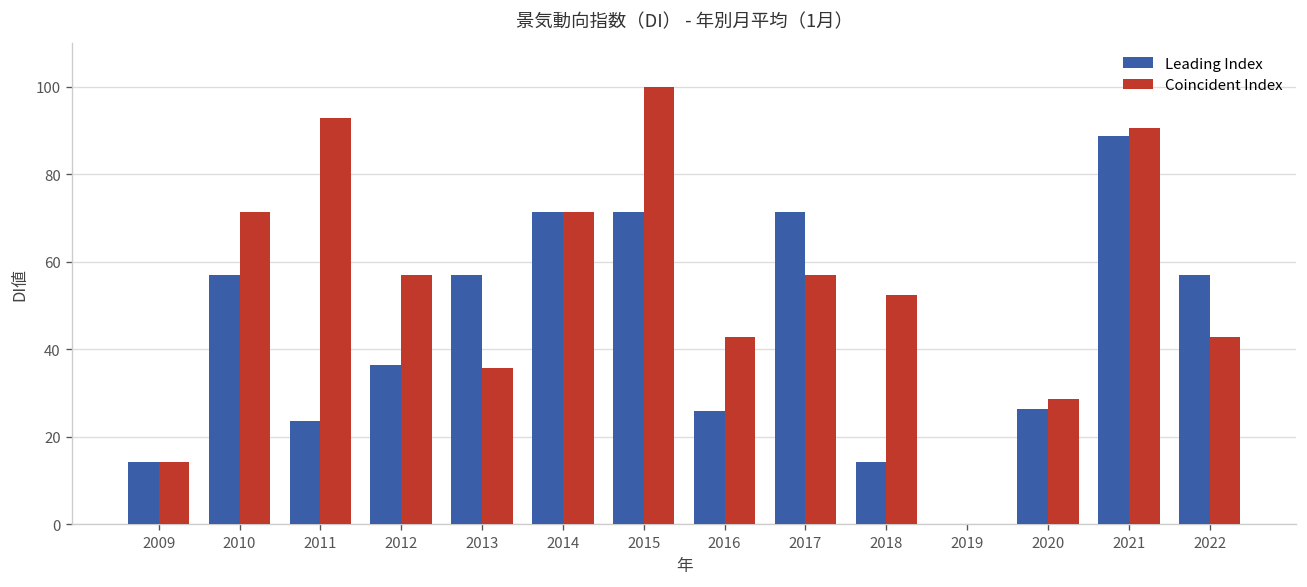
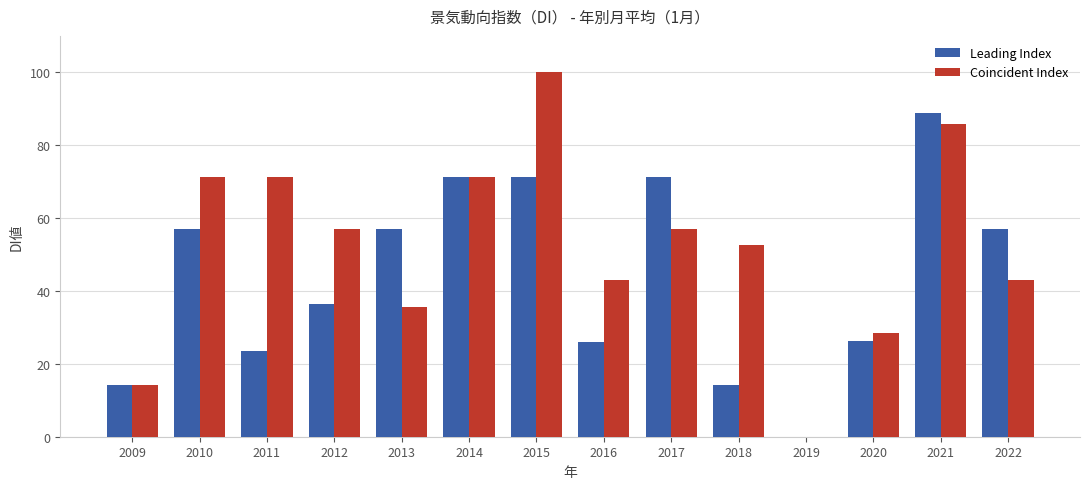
  {
    "Leading Index": {
      "2009": 14,
      "2010": 57,
      "2011": 24,
      "2012": 36,
      "2013": 57,
      "2014": 71,
      "2015": 71,
      "2016": 26,
      "2017": 71,
      "2018": 14,
      "2019": 0,
      "2020": 26,
      "2021": 89,
      "2022": 57
    },
    "Coincident Index": {
      "2009": 14,
      "2010": 71,
-     "2011": 93,
+     "2011": 71,
      "2012": 57,
      "2013": 36,
      "2014": 71,
      "2015": 100,
      "2016": 43,
      "2017": 57,
      "2018": 53,
      "2019": 0,
      "2020": 29,
-     "2021": 91,
+     "2021": 86,
      "2022": 43
    }
  }
